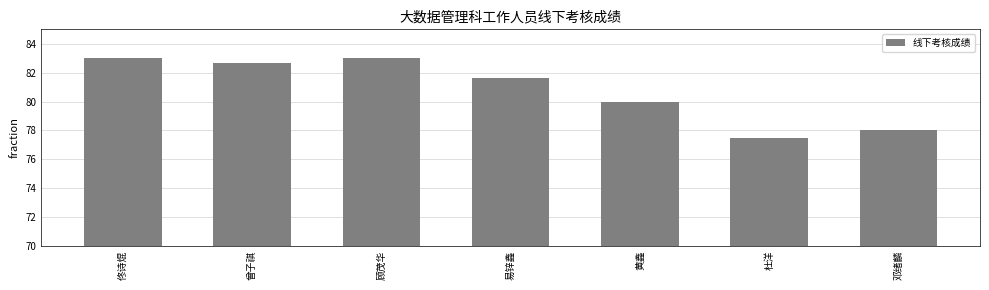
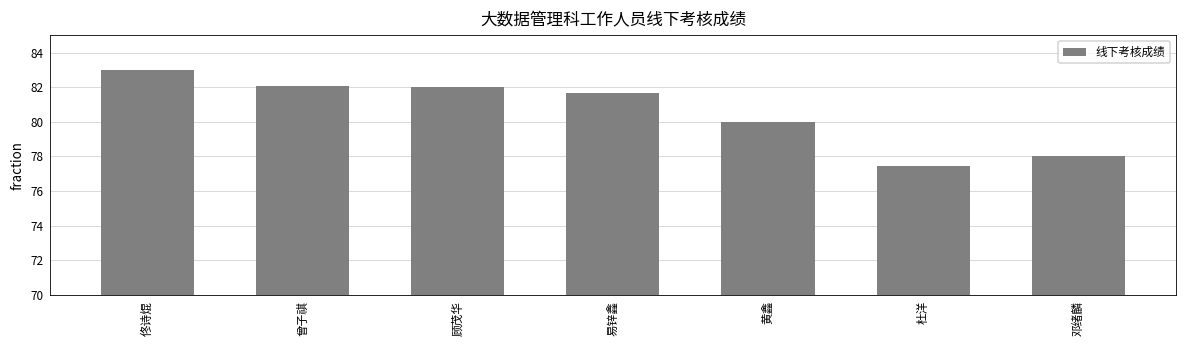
  {
    "佟诗焜": 83.0,
-   "曾子祺": 82.7,
-   "顾茂华": 83,
+   "曾子祺": 82.1,
+   "顾茂华": 82,
    "易锌鑫": 81.6,
    "黄鑫": 80.0,
    "杜洋": 77.5,
    "邓绪麟": 78.0
  }
